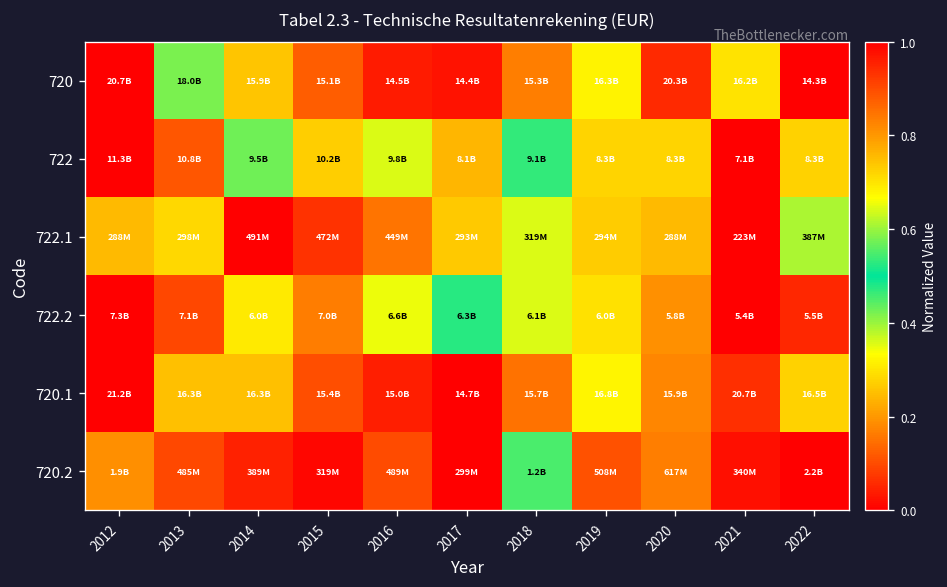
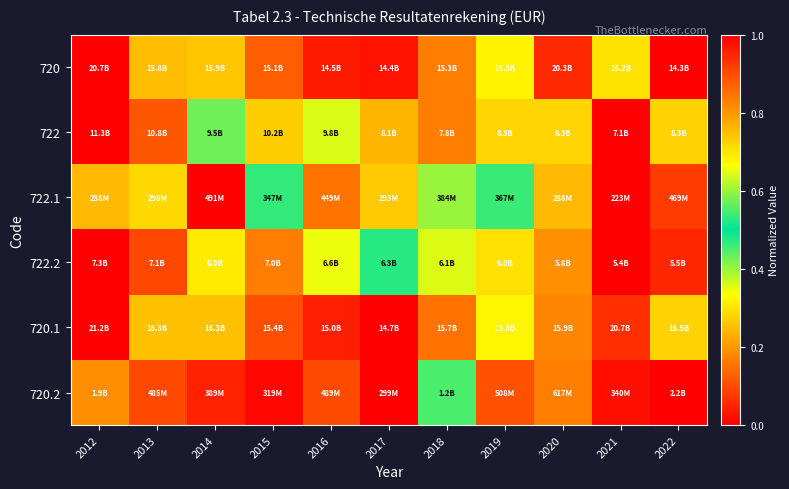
  {
    "720": {
      "2012": "20.7B",
-     "2013": "18.0B",
+     "2013": "15.8B",
      "2014": "15.9B",
      "2015": "15.1B",
      "2016": "14.5B",
      "2017": "14.4B",
      "2018": "15.3B",
      "2019": "16.3B",
      "2020": "20.3B",
      "2021": "16.2B",
      "2022": "14.3B"
    },
    "722": {
      "2012": "11.3B",
      "2013": "10.8B",
      "2014": "9.5B",
      "2015": "10.2B",
      "2016": "9.8B",
      "2017": "8.1B",
-     "2018": "9.1B",
+     "2018": "7.8B",
      "2019": "8.3B",
      "2020": "8.3B",
      "2021": "7.1B",
      "2022": "8.3B"
    },
    "722.1": {
      "2012": "288M",
      "2013": "298M",
      "2014": "491M",
-     "2015": "472M",
+     "2015": "347M",
      "2016": "449M",
      "2017": "293M",
-     "2018": "319M",
-     "2019": "294M",
+     "2018": "384M",
+     "2019": "367M",
      "2020": "288M",
      "2021": "223M",
-     "2022": "387M"
+     "2022": "469M"
    },
    "722.2": {
      "2012": "7.3B",
      "2013": "7.1B",
      "2014": "6.0B",
      "2015": "7.0B",
      "2016": "6.6B",
      "2017": "6.3B",
      "2018": "6.1B",
      "2019": "6.0B",
      "2020": "5.8B",
      "2021": "5.4B",
      "2022": "5.5B"
    },
    "720.1": {
      "2012": "21.2B",
      "2013": "16.3B",
      "2014": "16.3B",
      "2015": "15.4B",
      "2016": "15.0B",
      "2017": "14.7B",
      "2018": "15.7B",
      "2019": "16.8B",
      "2020": "15.9B",
      "2021": "20.7B",
      "2022": "16.5B"
    },
    "720.2": {
      "2012": "1.9B",
      "2013": "485M",
      "2014": "389M",
      "2015": "319M",
      "2016": "489M",
      "2017": "299M",
      "2018": "1.2B",
      "2019": "508M",
      "2020": "617M",
      "2021": "340M",
      "2022": "2.2B"
    }
  }
